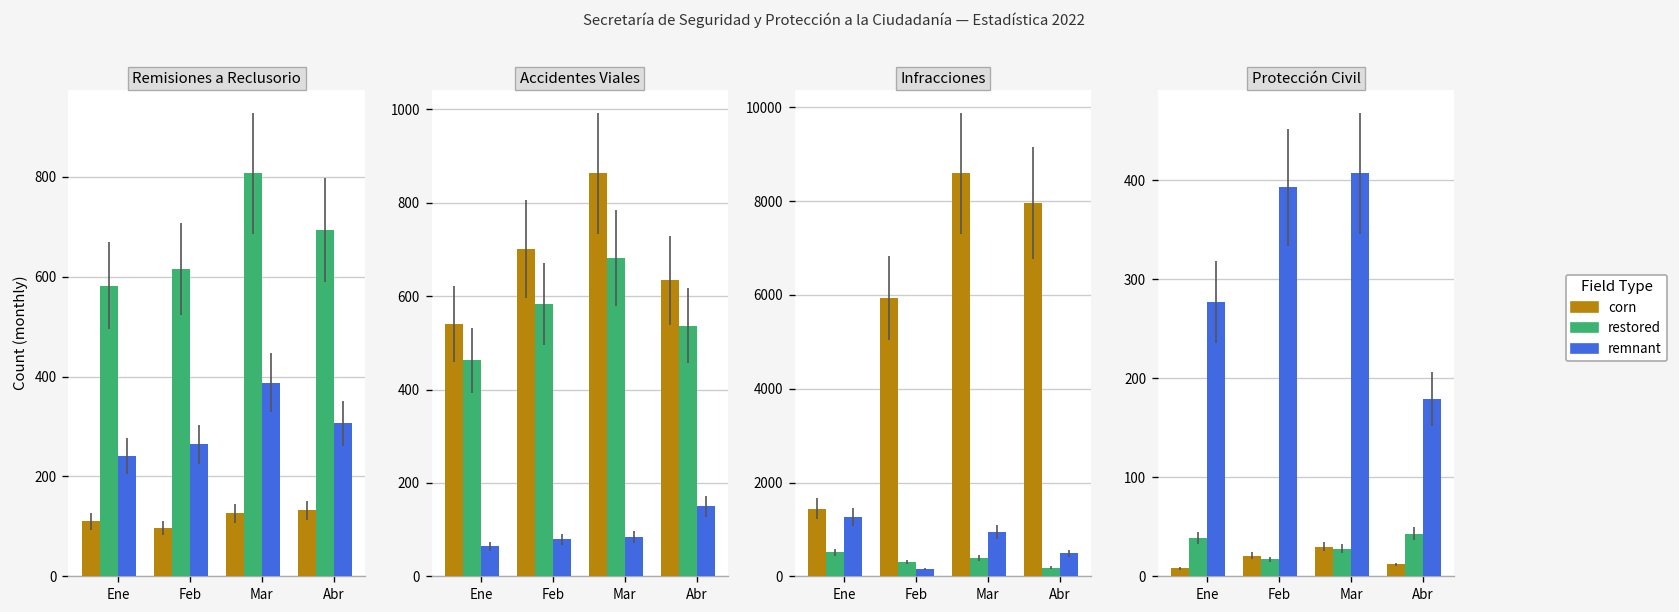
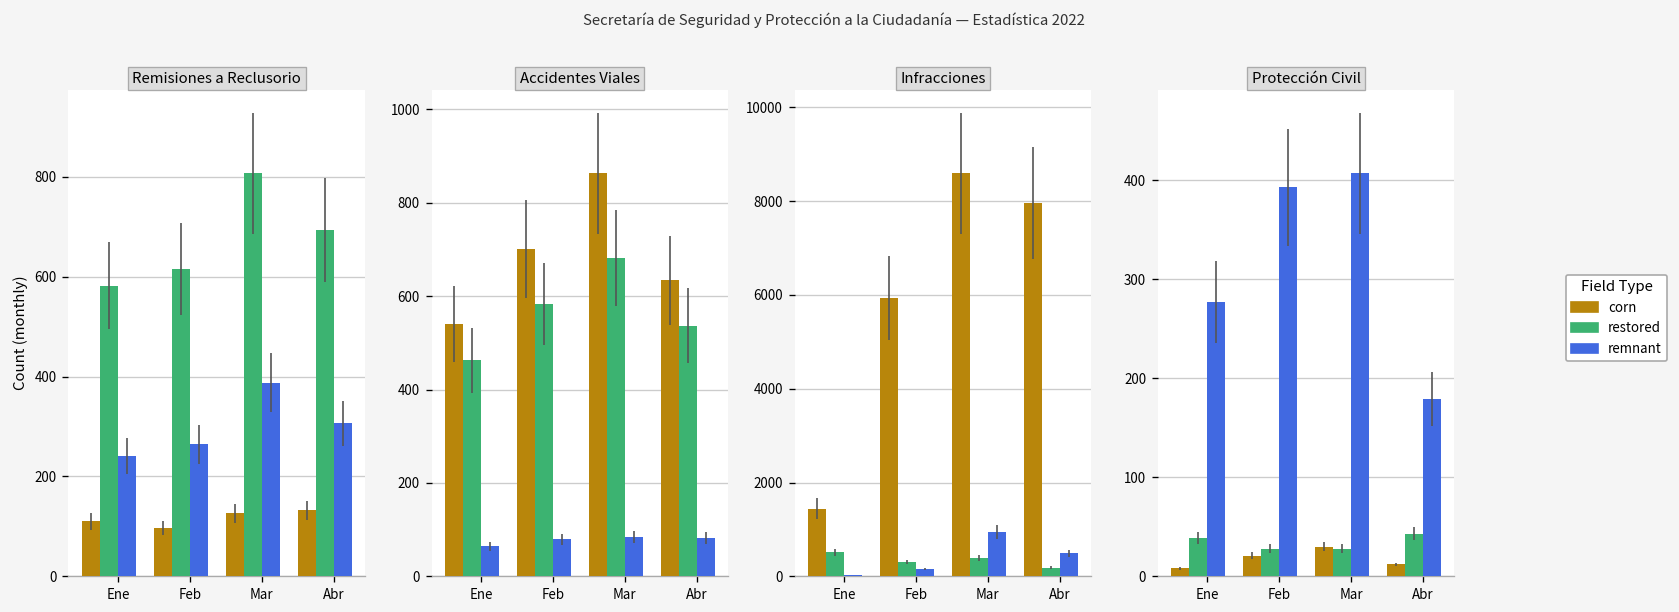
  {
    "Remisiones a Reclusorio": {
      "corn": {
        "Ene": 110,
        "Feb": 100,
        "Mar": 130,
        "Abr": 130
      },
      "restored": {
        "Ene": 580,
        "Feb": 620,
        "Mar": 810,
        "Abr": 690
      },
      "remnant": {
        "Ene": 240,
        "Feb": 260,
        "Mar": 390,
        "Abr": 310
      }
    },
    "Accidentes Viales": {
      "corn": {
        "Ene": 540,
        "Feb": 700,
        "Mar": 860,
        "Abr": 630
      },
      "restored": {
        "Ene": 460,
        "Feb": 580,
        "Mar": 680,
        "Abr": 540
      },
      "remnant": {
        "Ene": 60,
        "Feb": 80,
        "Mar": 80,
-       "Abr": 150
+       "Abr": 80
      }
    },
    "Infracciones": {
      "corn": {
        "Ene": 1400,
        "Feb": 5900,
        "Mar": 8600,
        "Abr": 8000
      },
      "restored": {
        "Ene": 500,
        "Feb": 300,
        "Mar": 400,
        "Abr": 200
      },
      "remnant": {
-       "Ene": 1300,
+       "Ene": 0,
        "Feb": 200,
        "Mar": 900,
        "Abr": 500
      }
    },
    "Protección Civil": {
      "corn": {
        "Ene": 10,
        "Feb": 20,
        "Mar": 30,
        "Abr": 10
      },
      "restored": {
        "Ene": 40,
-       "Feb": 20,
+       "Feb": 30,
        "Mar": 30,
        "Abr": 40
      },
      "remnant": {
        "Ene": 280,
        "Feb": 390,
        "Mar": 410,
        "Abr": 180
      }
    }
  }
